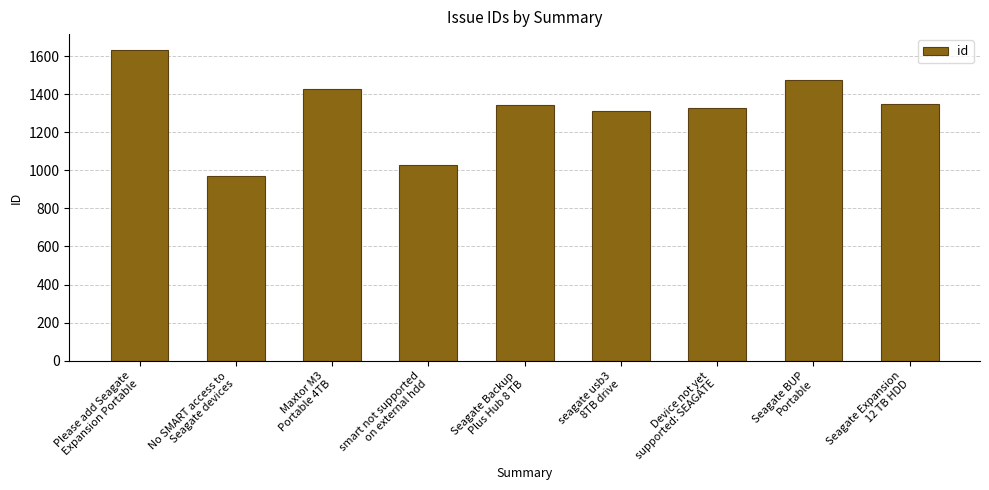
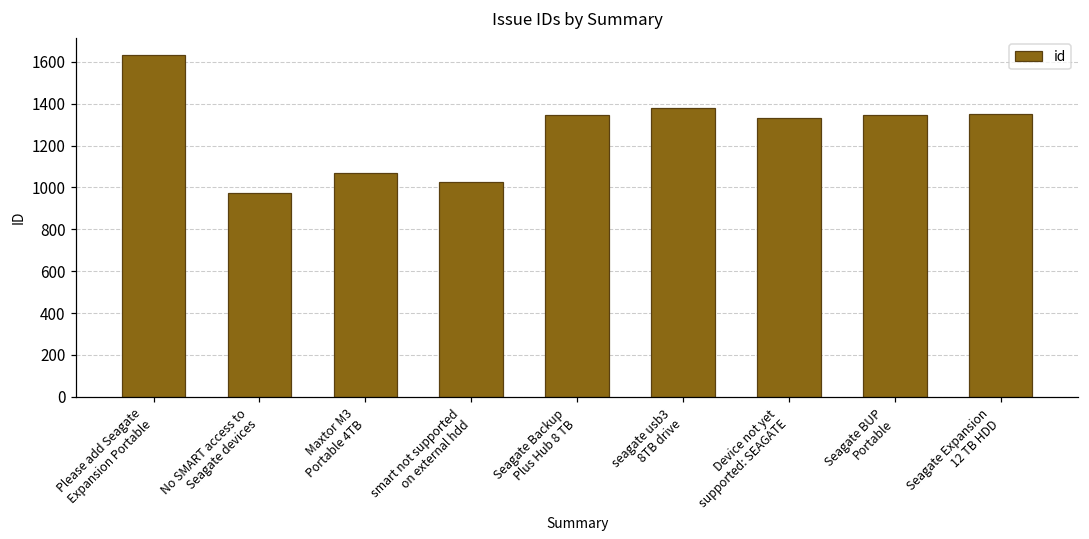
  {
    "Please add Seagate Expansion Portable": 1630,
    "No SMART access to Seagate devices": 970,
-   "Maxtor M3 Portable 4TB": 1430,
+   "Maxtor M3 Portable 4TB": 1070,
    "smart not supported on external hdd": 1030,
    "Seagate Backup Plus Hub 8 TB": 1350,
-   "seagate usb3 8TB drive": 1310,
+   "seagate usb3 8TB drive": 1380,
    "Device not yet supported: SEAGATE": 1330,
-   "Seagate BUP Portable": 1470,
+   "Seagate BUP Portable": 1340,
    "Seagate Expansion 12 TB HDD": 1350
  }
